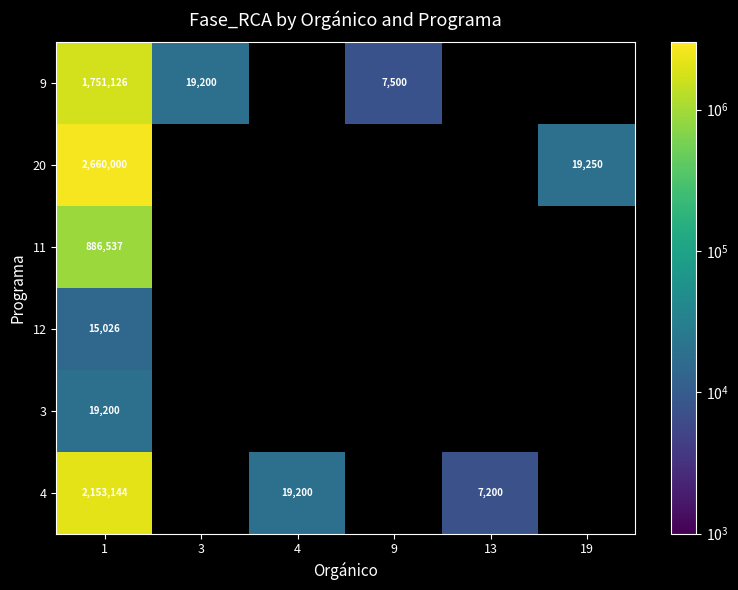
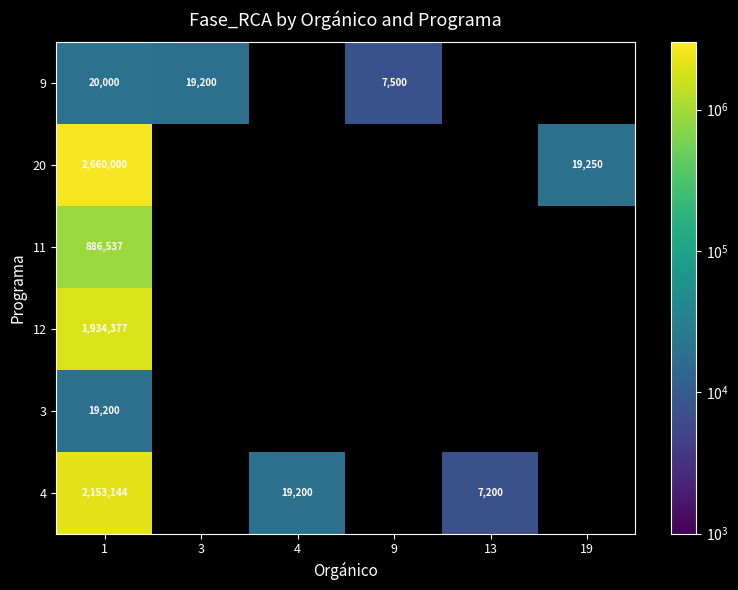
  {
    "9": {
-     "1": "1,751,126",
+     "1": "20,000",
      "3": "19,200",
      "9": "7,500"
    },
    "20": {
      "1": "2,660,000",
      "19": "19,250"
    },
    "11": {
      "1": "886,537"
    },
    "12": {
-     "1": "15,026"
+     "1": "1,934,377"
    },
    "3": {
      "1": "19,200"
    },
    "4": {
      "1": "2,153,144",
      "4": "19,200",
      "13": "7,200"
    }
  }
